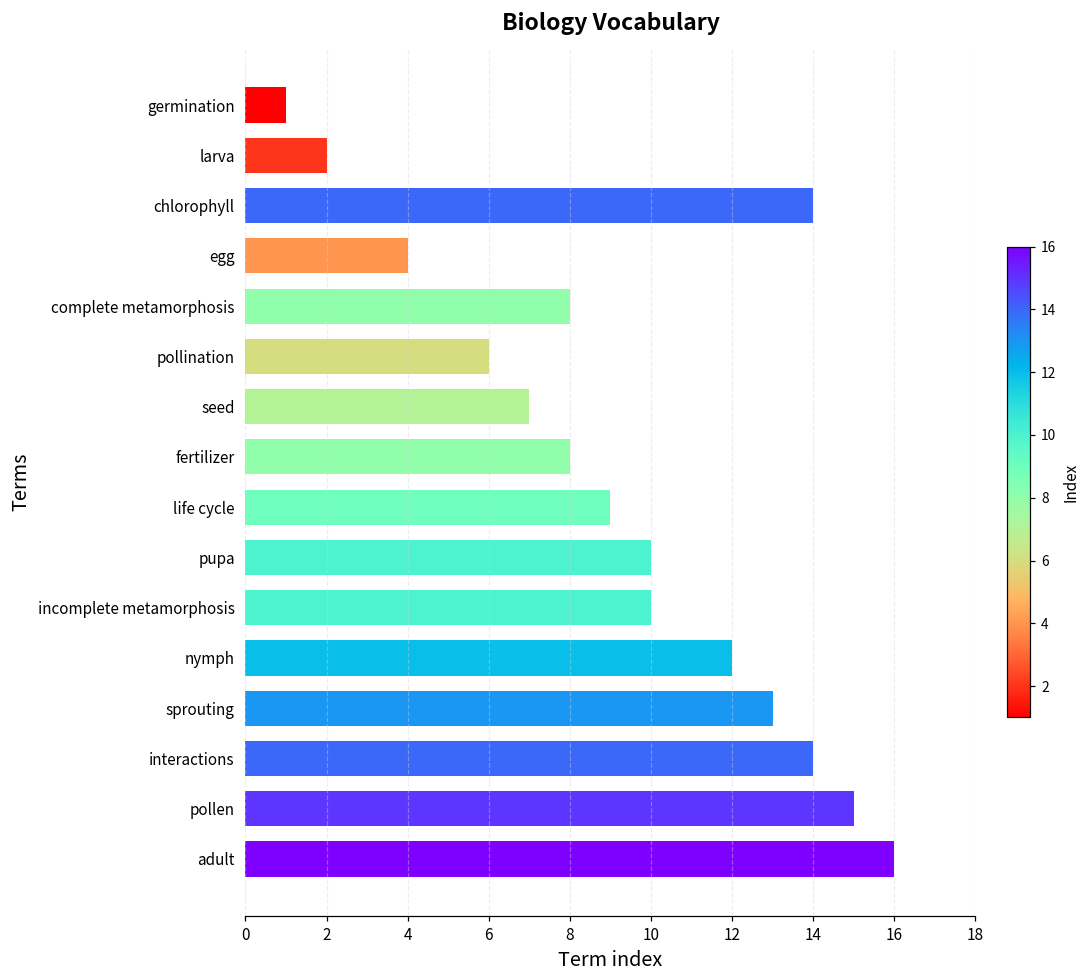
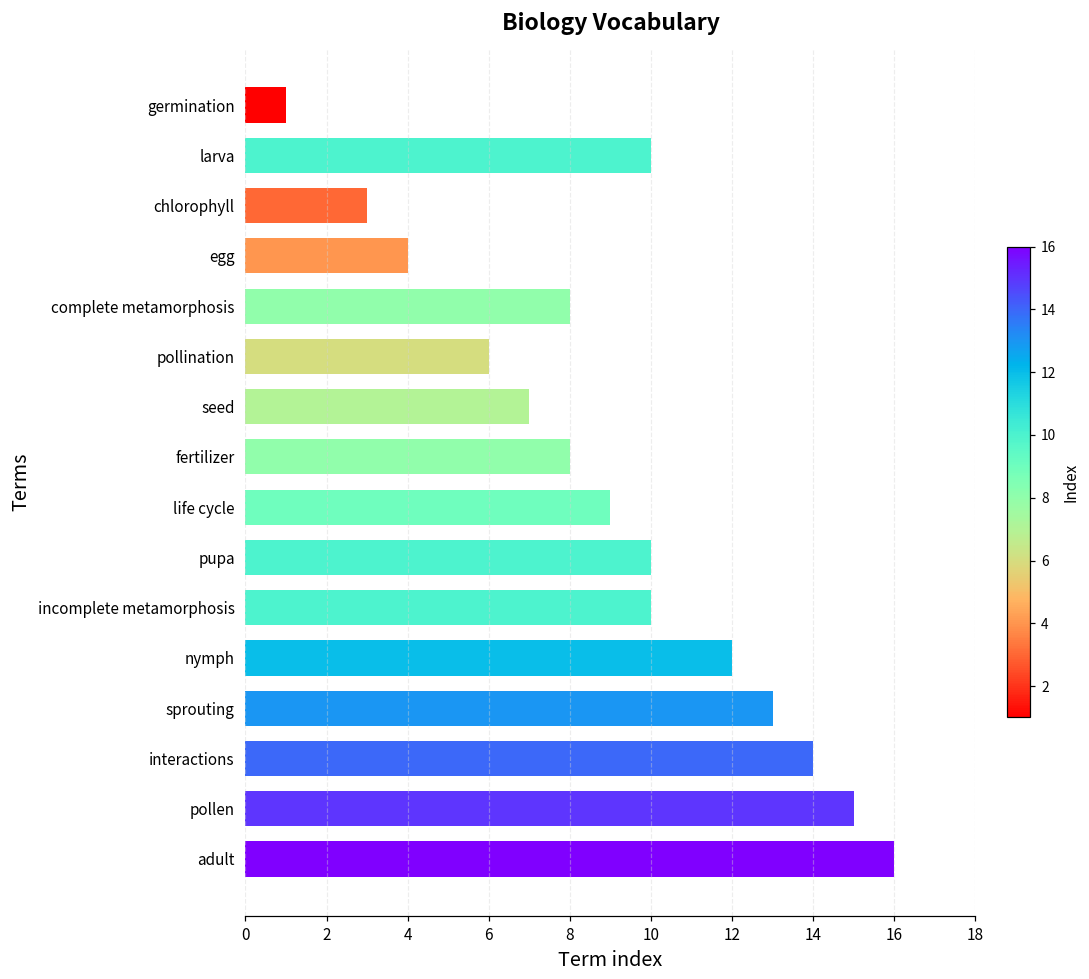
  {
    "germination": 1,
-   "larva": 2,
-   "chlorophyll": 14,
+   "larva": 10,
+   "chlorophyll": 3,
    "egg": 4,
    "complete metamorphosis": 8,
    "pollination": 6,
    "seed": 7,
    "fertilizer": 8,
    "life cycle": 9,
    "pupa": 10,
    "incomplete metamorphosis": 10,
    "nymph": 12,
    "sprouting": 13,
    "interactions": 14,
    "pollen": 15,
    "adult": 16
  }
